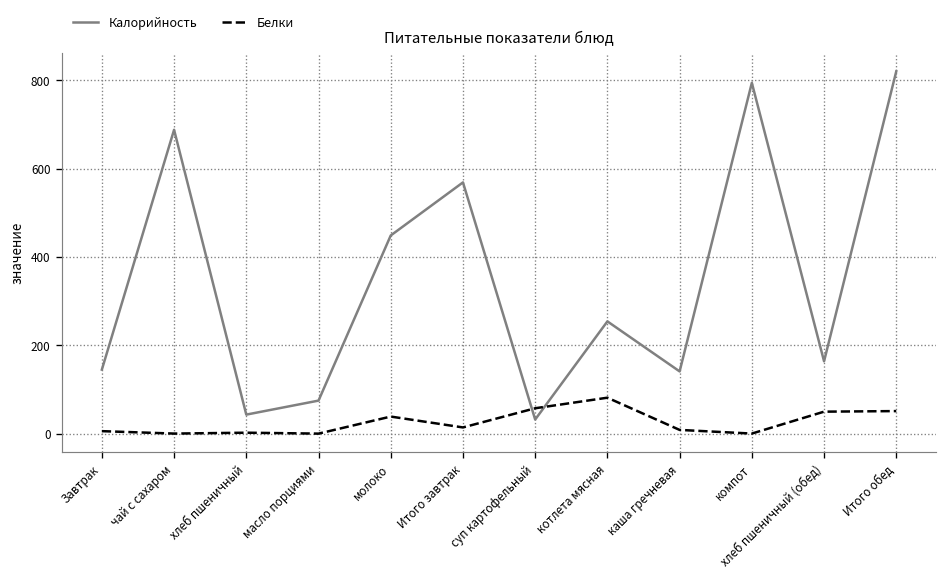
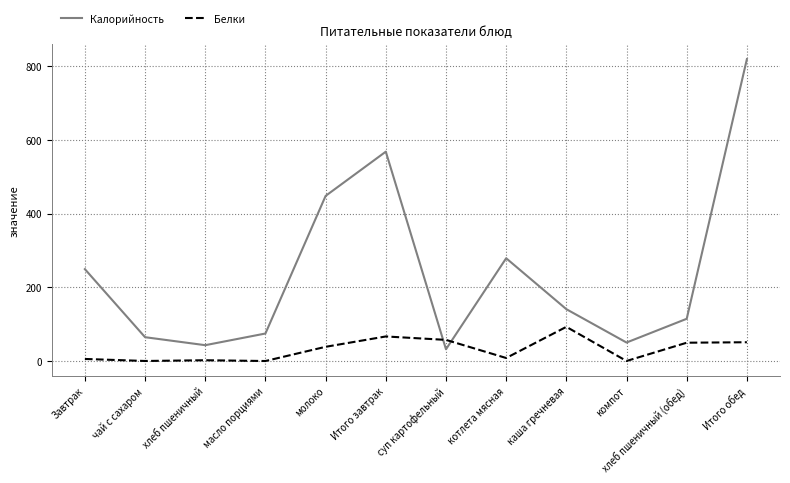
  {
    "Калорийность": {
-     "Завтрак": 140,
-     "чай с сахаром": 690,
+     "Завтрак": 250,
+     "чай с сахаром": 60,
      "хлеб пшеничный": 40,
      "масло порциями": 70,
      "молоко": 450,
      "Итого завтрак": 570,
      "суп картофельный": 30,
-     "котлета мясная": 250,
+     "котлета мясная": 280,
      "каша гречневая": 140,
-     "компот": 790,
-     "хлеб пшеничный (обед)": 160,
+     "компот": 50,
+     "хлеб пшеничный (обед)": 110,
      "Итого обед": 820
    },
    "Белки": {
      "Завтрак": 10,
      "чай с сахаром": 0,
      "хлеб пшеничный": 0,
      "масло порциями": 0,
      "молоко": 40,
-     "Итого завтрак": 10,
+     "Итого завтрак": 70,
      "суп картофельный": 60,
-     "котлета мясная": 80,
-     "каша гречневая": 10,
+     "котлета мясная": 10,
+     "каша гречневая": 90,
      "компот": 0,
      "хлеб пшеничный (обед)": 50,
      "Итого обед": 50
    }
  }
